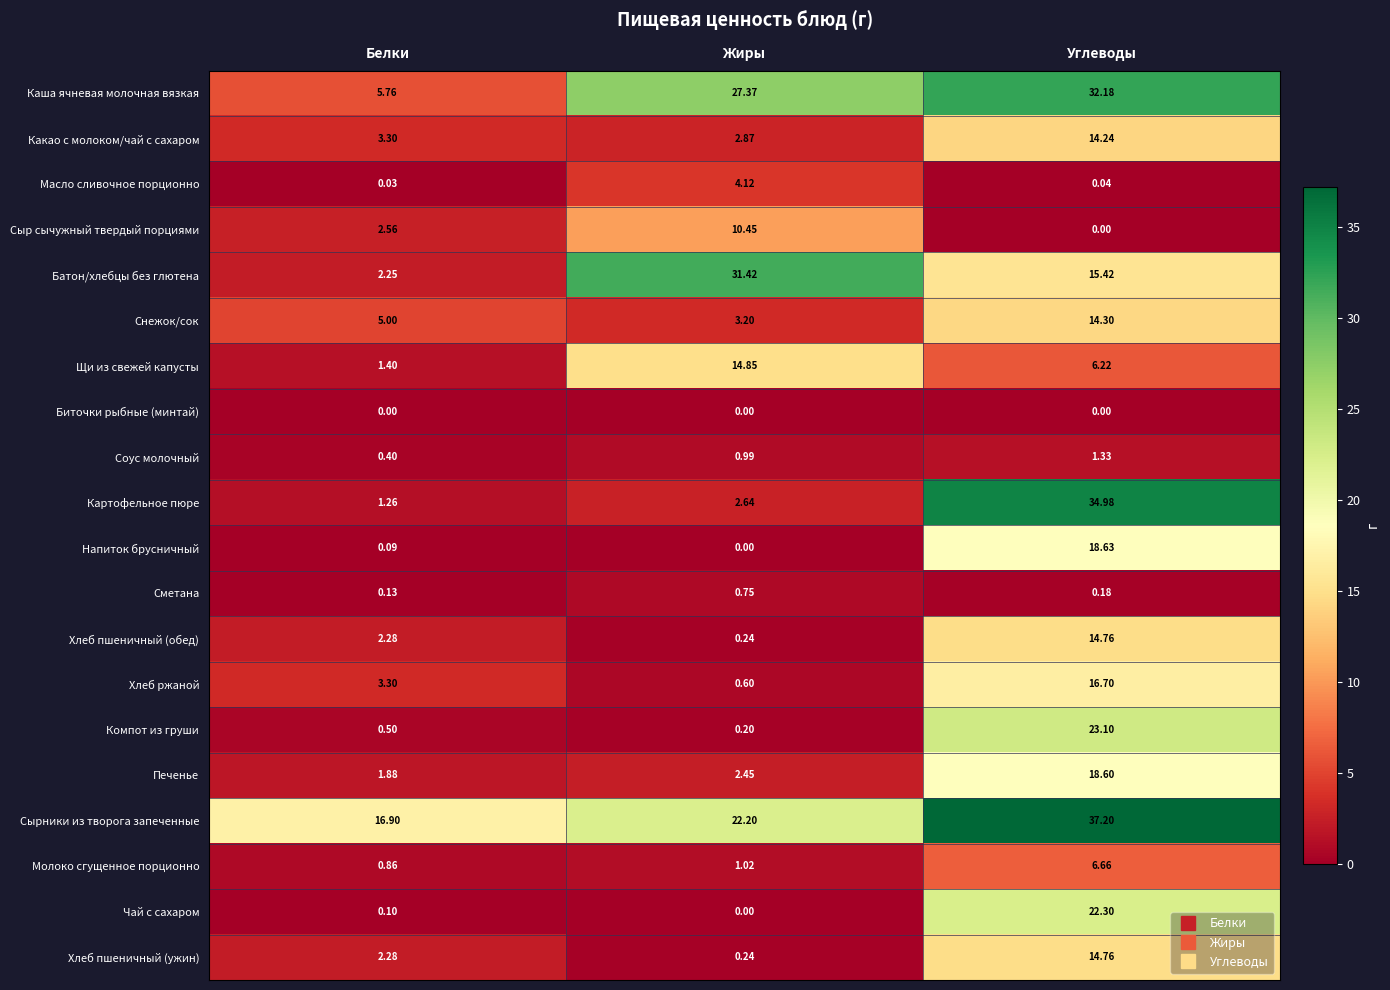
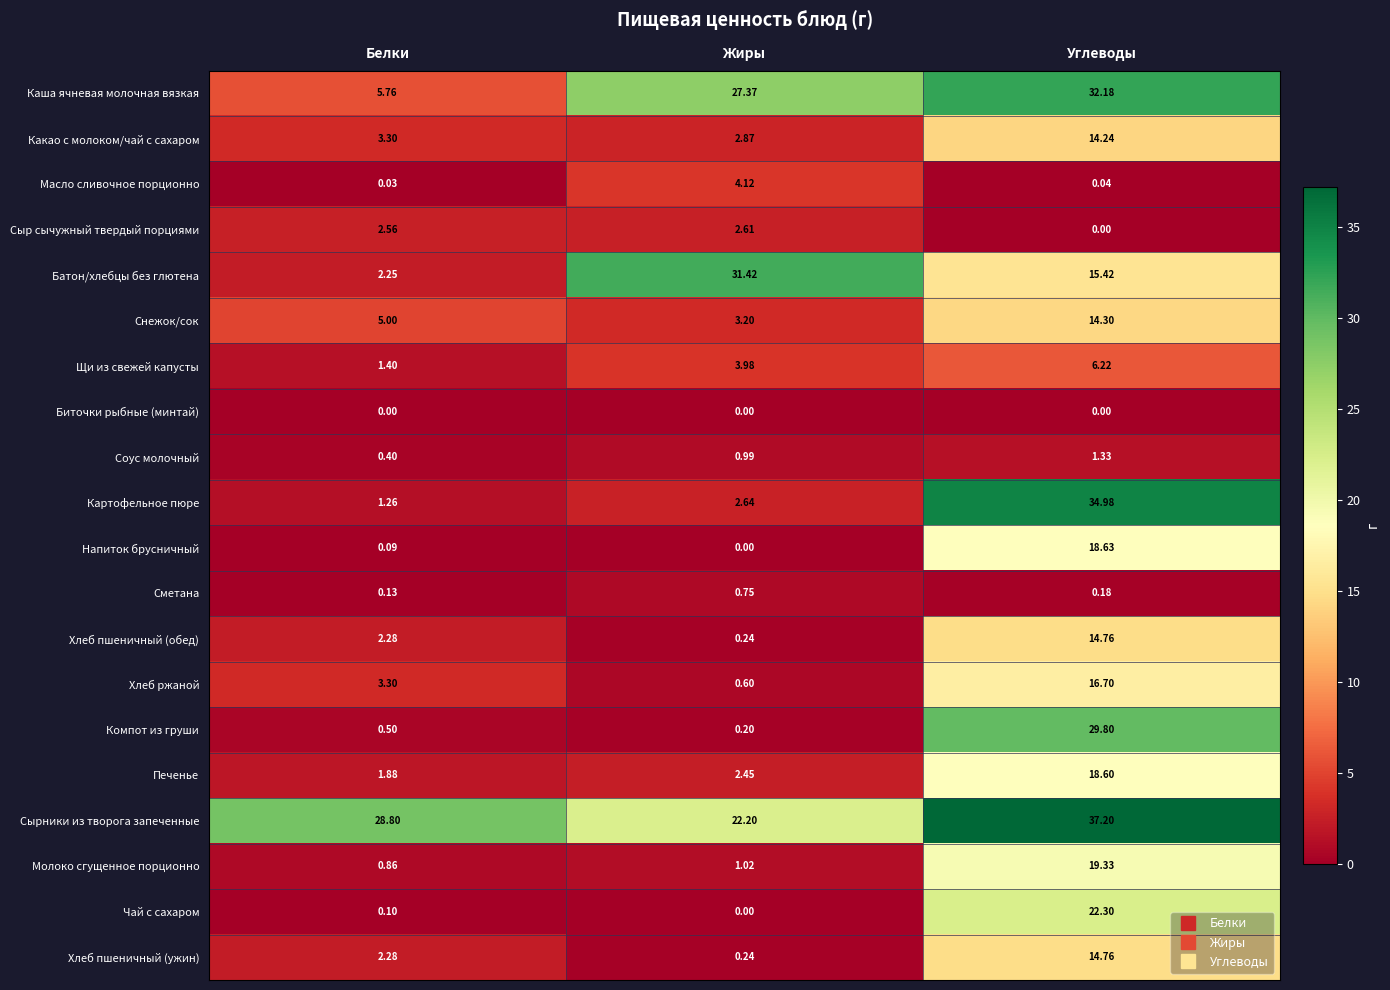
  {
    "Каша ячневая молочная вязкая": {
      "Белки": 5.76,
      "Жиры": 27.37,
      "Углеводы": 32.18
    },
    "Какао с молоком/чай с сахаром": {
      "Белки": 3.30,
      "Жиры": 2.87,
      "Углеводы": 14.24
    },
    "Масло сливочное порционно": {
      "Белки": 0.03,
      "Жиры": 4.12,
      "Углеводы": 0.04
    },
    "Сыр сычужный твердый порциями": {
      "Белки": 2.56,
-     "Жиры": 10.45,
+     "Жиры": 2.61,
      "Углеводы": 0.00
    },
    "Батон/хлебцы без глютена": {
      "Белки": 2.25,
      "Жиры": 31.42,
      "Углеводы": 15.42
    },
    "Снежок/сок": {
      "Белки": 5.00,
      "Жиры": 3.20,
      "Углеводы": 14.30
    },
    "Щи из свежей капусты": {
      "Белки": 1.40,
-     "Жиры": 14.85,
+     "Жиры": 3.98,
      "Углеводы": 6.22
    },
    "Биточки рыбные (минтай)": {
      "Белки": 0.00,
      "Жиры": 0.00,
      "Углеводы": 0.00
    },
    "Соус молочный": {
      "Белки": 0.40,
      "Жиры": 0.99,
      "Углеводы": 1.33
    },
    "Картофельное пюре": {
      "Белки": 1.26,
      "Жиры": 2.64,
      "Углеводы": 34.98
    },
    "Напиток брусничный": {
      "Белки": 0.09,
      "Жиры": 0.00,
      "Углеводы": 18.63
    },
    "Сметана": {
      "Белки": 0.13,
      "Жиры": 0.75,
      "Углеводы": 0.18
    },
    "Хлеб пшеничный (обед)": {
      "Белки": 2.28,
      "Жиры": 0.24,
      "Углеводы": 14.76
    },
    "Хлеб ржаной": {
      "Белки": 3.30,
      "Жиры": 0.60,
      "Углеводы": 16.70
    },
    "Компот из груши": {
      "Белки": 0.50,
      "Жиры": 0.20,
-     "Углеводы": 23.10
+     "Углеводы": 29.80
    },
    "Печенье": {
      "Белки": 1.88,
      "Жиры": 2.45,
      "Углеводы": 18.60
    },
    "Сырники из творога запеченные": {
-     "Белки": 16.90,
+     "Белки": 28.80,
      "Жиры": 22.20,
      "Углеводы": 37.20
    },
    "Молоко сгущенное порционно": {
      "Белки": 0.86,
      "Жиры": 1.02,
-     "Углеводы": 6.66
+     "Углеводы": 19.33
    },
    "Чай с сахаром": {
      "Белки": 0.10,
      "Жиры": 0.00,
      "Углеводы": 22.30
    },
    "Хлеб пшеничный (ужин)": {
      "Белки": 2.28,
      "Жиры": 0.24,
      "Углеводы": 14.76
    }
  }
